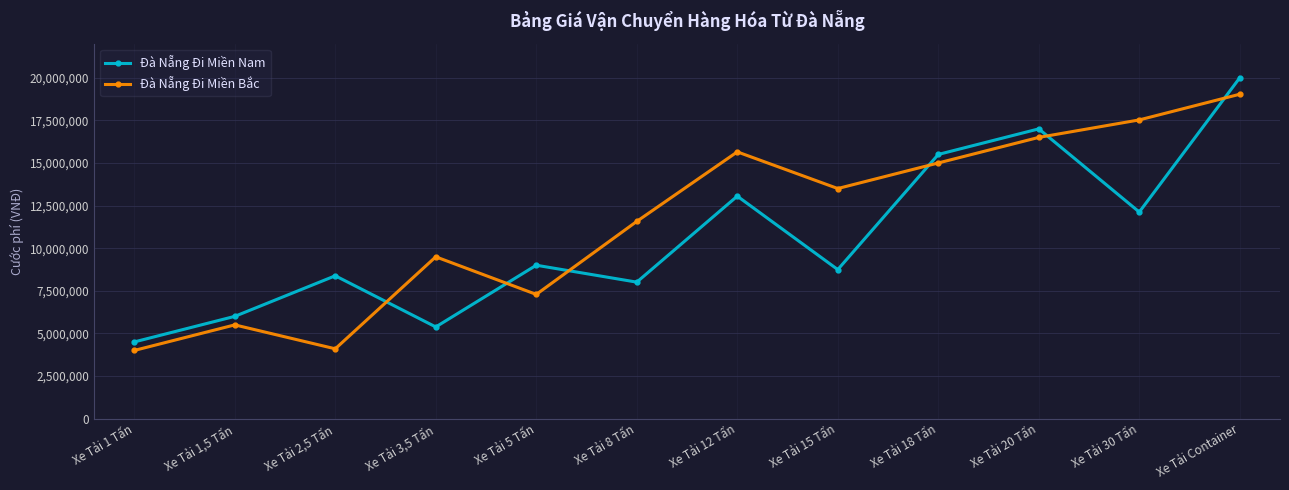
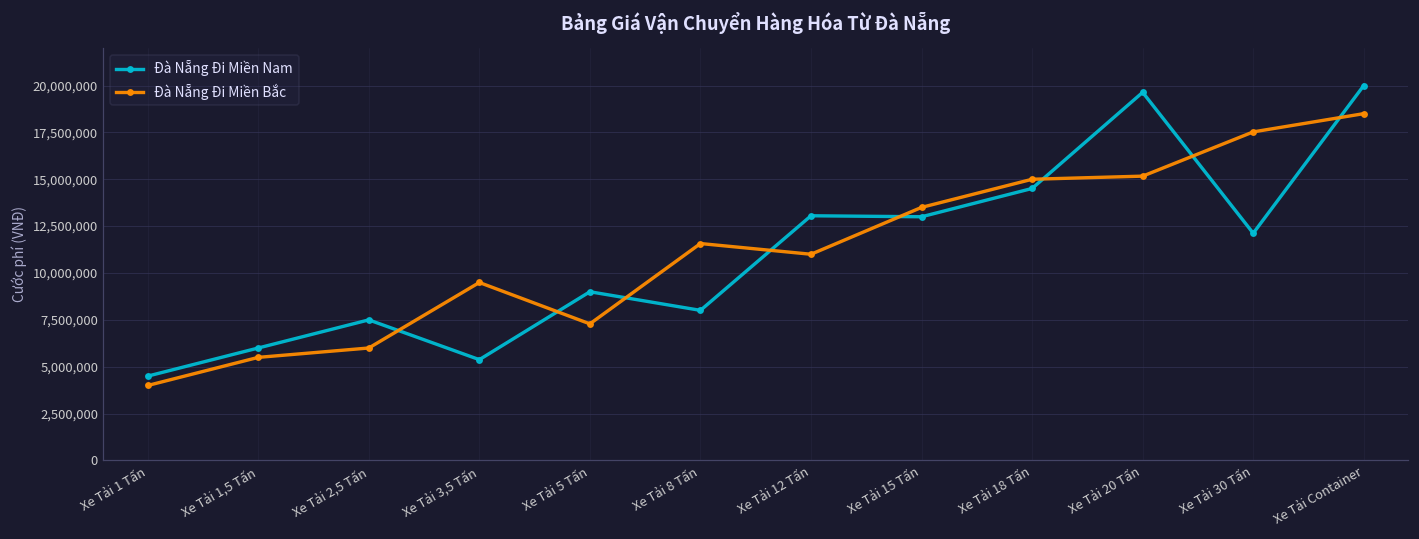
  {
    "Đà Nẵng Đi Miền Nam": {
      "Xe Tải 1 Tấn": "4,500,000",
      "Xe Tải 1,5 Tấn": "6,000,000",
-     "Xe Tải 2,5 Tấn": "8,400,000",
+     "Xe Tải 2,5 Tấn": "7,500,000",
      "Xe Tải 3,5 Tấn": "5,400,000",
      "Xe Tải 5 Tấn": "9,000,000",
      "Xe Tải 8 Tấn": "8,000,000",
      "Xe Tải 12 Tấn": "13,100,000",
-     "Xe Tải 15 Tấn": "8,700,000",
-     "Xe Tải 18 Tấn": "15,500,000",
-     "Xe Tải 20 Tấn": "17,000,000",
+     "Xe Tải 15 Tấn": "13,000,000",
+     "Xe Tải 18 Tấn": "14,500,000",
+     "Xe Tải 20 Tấn": "19,600,000",
      "Xe Tải 30 Tấn": "12,100,000",
      "Xe Tải Container": "20,000,000"
    },
    "Đà Nẵng Đi Miền Bắc": {
      "Xe Tải 1 Tấn": "4,000,000",
      "Xe Tải 1,5 Tấn": "5,500,000",
-     "Xe Tải 2,5 Tấn": "4,100,000",
+     "Xe Tải 2,5 Tấn": "6,000,000",
      "Xe Tải 3,5 Tấn": "9,500,000",
      "Xe Tải 5 Tấn": "7,300,000",
      "Xe Tải 8 Tấn": "11,600,000",
-     "Xe Tải 12 Tấn": "15,700,000",
+     "Xe Tải 12 Tấn": "11,000,000",
      "Xe Tải 15 Tấn": "13,500,000",
      "Xe Tải 18 Tấn": "15,000,000",
-     "Xe Tải 20 Tấn": "16,500,000",
+     "Xe Tải 20 Tấn": "15,200,000",
      "Xe Tải 30 Tấn": "17,500,000",
-     "Xe Tải Container": "19,000,000"
+     "Xe Tải Container": "18,500,000"
    }
  }
